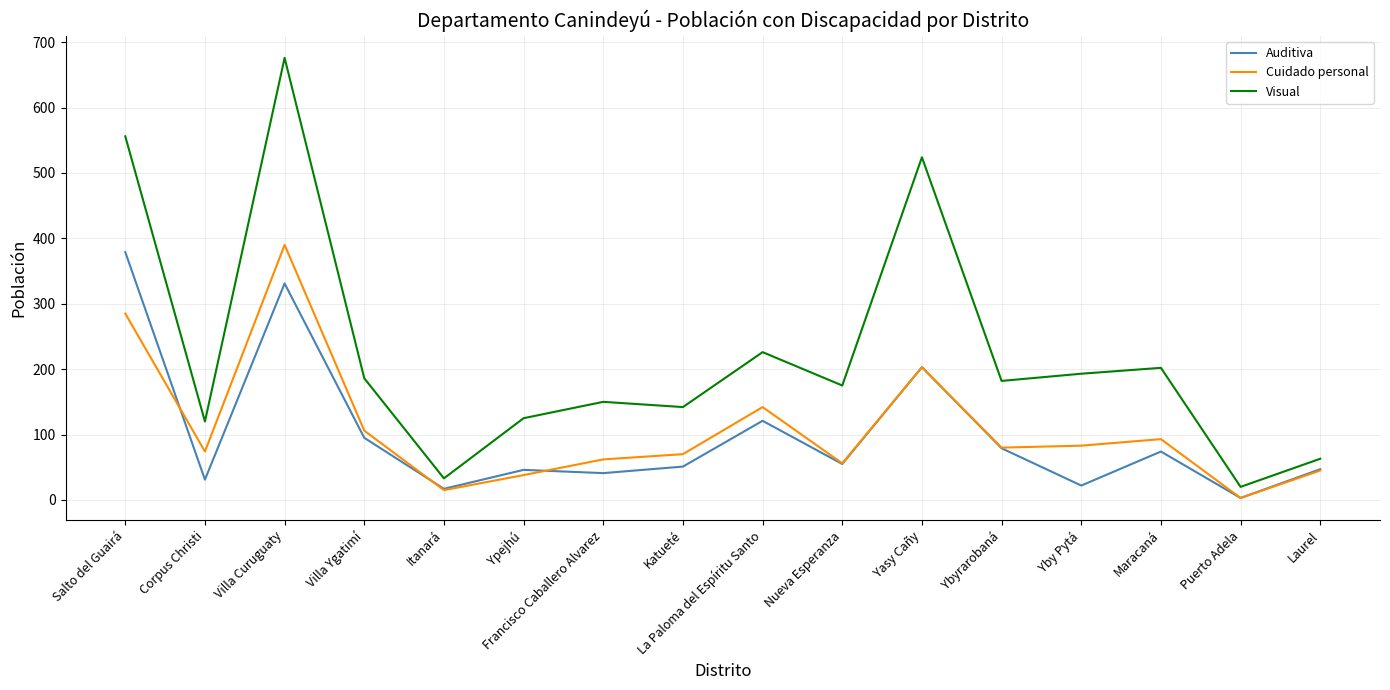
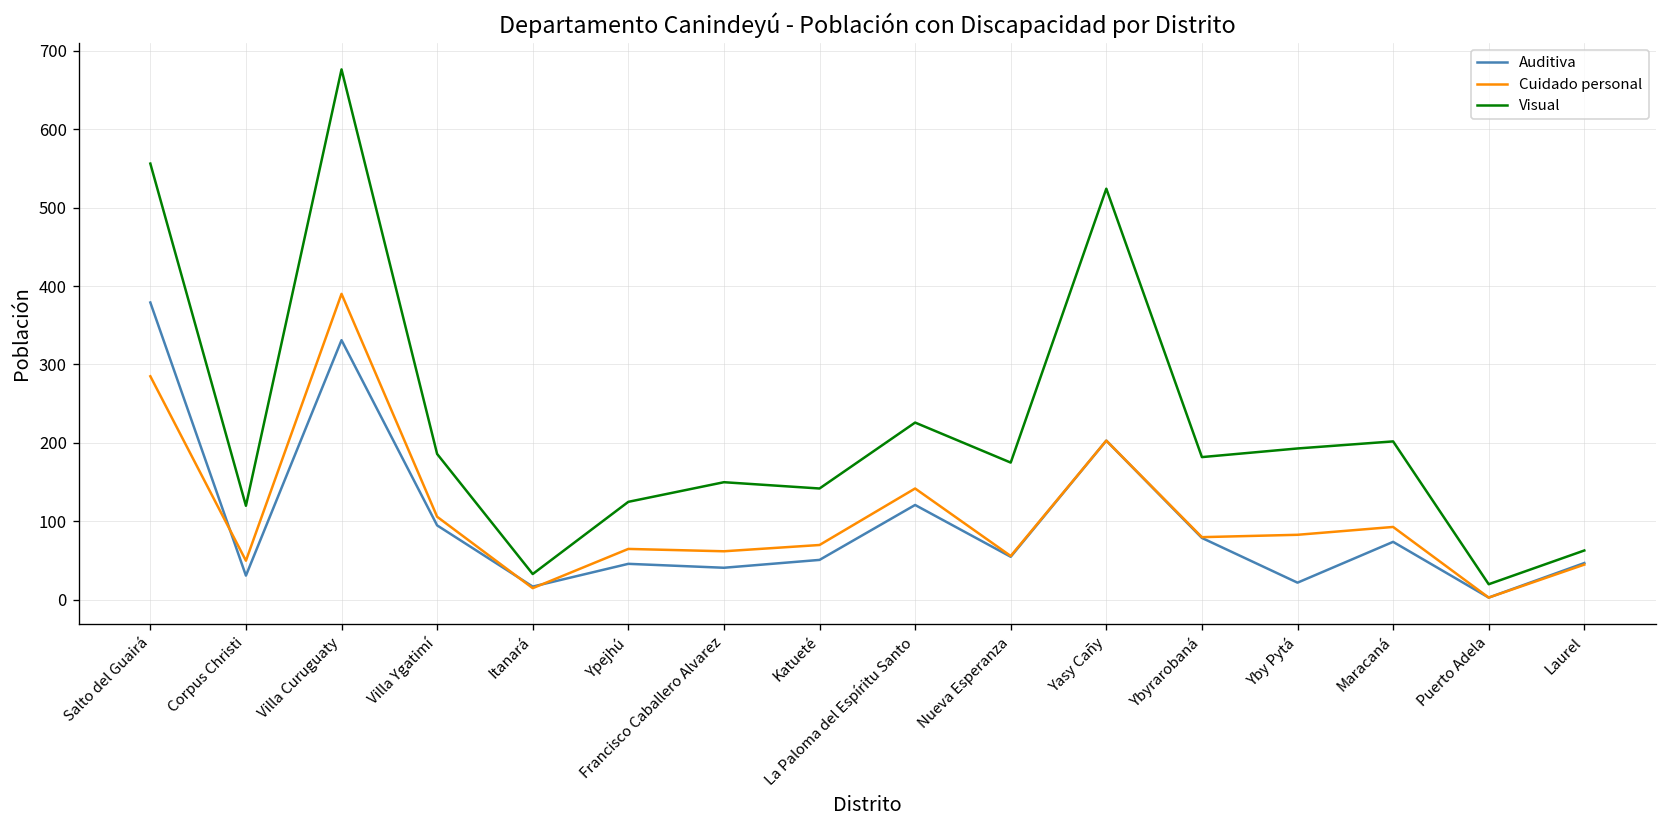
  {
    "Auditiva": {
      "Salto del Guairá": 380,
      "Corpus Christi": 30,
      "Villa Curuguaty": 330,
      "Villa Ygatimí": 100,
      "Ypejhú": 50,
      "Francisco Caballero Alvarez": 40,
      "Katueté": 50,
      "La Paloma del Espíritu Santo": 120,
      "Yby Pytá": 20,
      "Maracaná": 70
    },
    "Cuidado personal": {
      "Salto del Guairá": 290,
-     "Corpus Christi": 70,
+     "Corpus Christi": 50,
      "Villa Curuguaty": 390,
      "Villa Ygatimí": 110,
-     "Ypejhú": 40,
+     "Ypejhú": 70,
      "Francisco Caballero Alvarez": 60,
      "Katueté": 70,
      "La Paloma del Espíritu Santo": 140,
      "Yby Pytá": 80,
      "Maracaná": 90
    },
    "Visual": {
      "Salto del Guairá": 560,
      "Corpus Christi": 120,
      "Villa Curuguaty": 680,
      "Villa Ygatimí": 190,
      "Itanará": 30,
      "Ypejhú": 130,
      "Francisco Caballero Alvarez": 150,
      "Katueté": 140,
      "La Paloma del Espíritu Santo": 230,
      "Nueva Esperanza": 180,
      "Yasy Cañy": 520,
      "Ybyrarobaná": 180,
      "Yby Pytá": 190,
      "Maracaná": 200,
      "Puerto Adela": 20,
      "Laurel": 60
    }
  }
